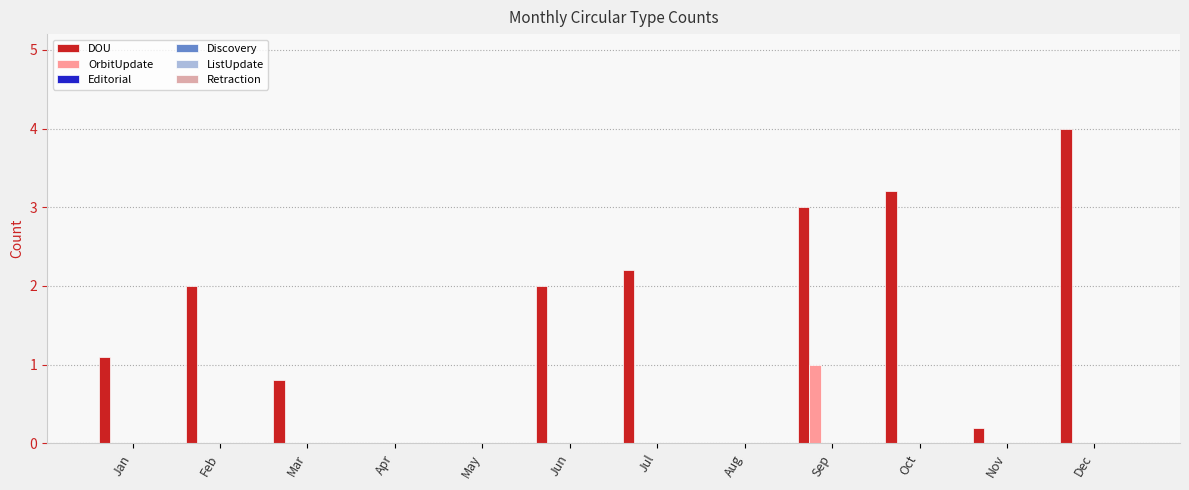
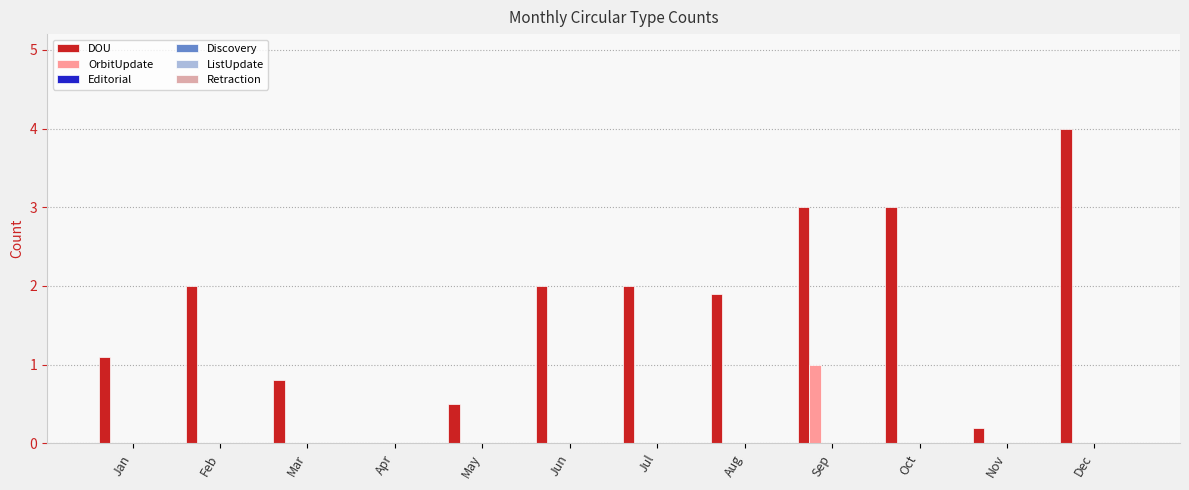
  {
    "DOU": {
      "Jan": 1.1,
      "Feb": 2.0,
      "Mar": 0.8,
      "Apr": 0.0,
-     "May": 0.0,
+     "May": 0.5,
      "Jun": 2.0,
-     "Jul": 2.2,
-     "Aug": 0.0,
+     "Jul": 2.0,
+     "Aug": 1.9,
      "Sep": 3.0,
-     "Oct": 3.2,
+     "Oct": 3.0,
      "Nov": 0.2,
      "Dec": 4.0
    },
    "Editorial": {
      "Jan": 0.0,
      "Feb": 0.0,
      "Mar": 0.0,
      "Apr": 0.0,
      "May": 0.0,
      "Jun": 0.0,
      "Jul": 0.0,
      "Aug": 0.0,
      "Sep": 0.0,
      "Oct": 0.0,
      "Nov": 0.0,
      "Dec": 0.0
    },
    "Discovery": {
      "Jan": 0.0,
      "Feb": 0.0,
      "Mar": 0.0,
      "Apr": 0.0,
      "May": 0.0,
      "Jun": 0.0,
      "Jul": 0.0,
      "Aug": 0.0,
      "Sep": 0.0,
      "Oct": 0.0,
      "Nov": 0.0,
      "Dec": 0.0
    },
    "ListUpdate": {
      "Jan": 0.0,
      "Feb": 0.0,
      "Mar": 0.0,
      "Apr": 0.0,
      "May": 0.0,
      "Jun": 0.0,
      "Jul": 0.0,
      "Aug": 0.0,
      "Sep": 0.0,
      "Oct": 0.0,
      "Nov": 0.0,
      "Dec": 0.0
    }
  }
